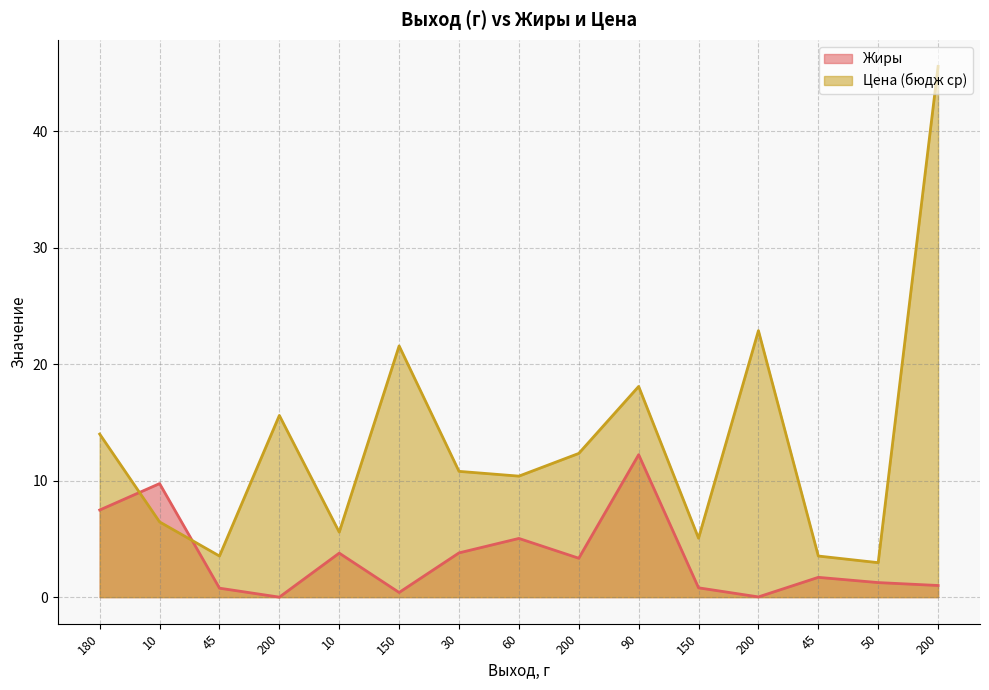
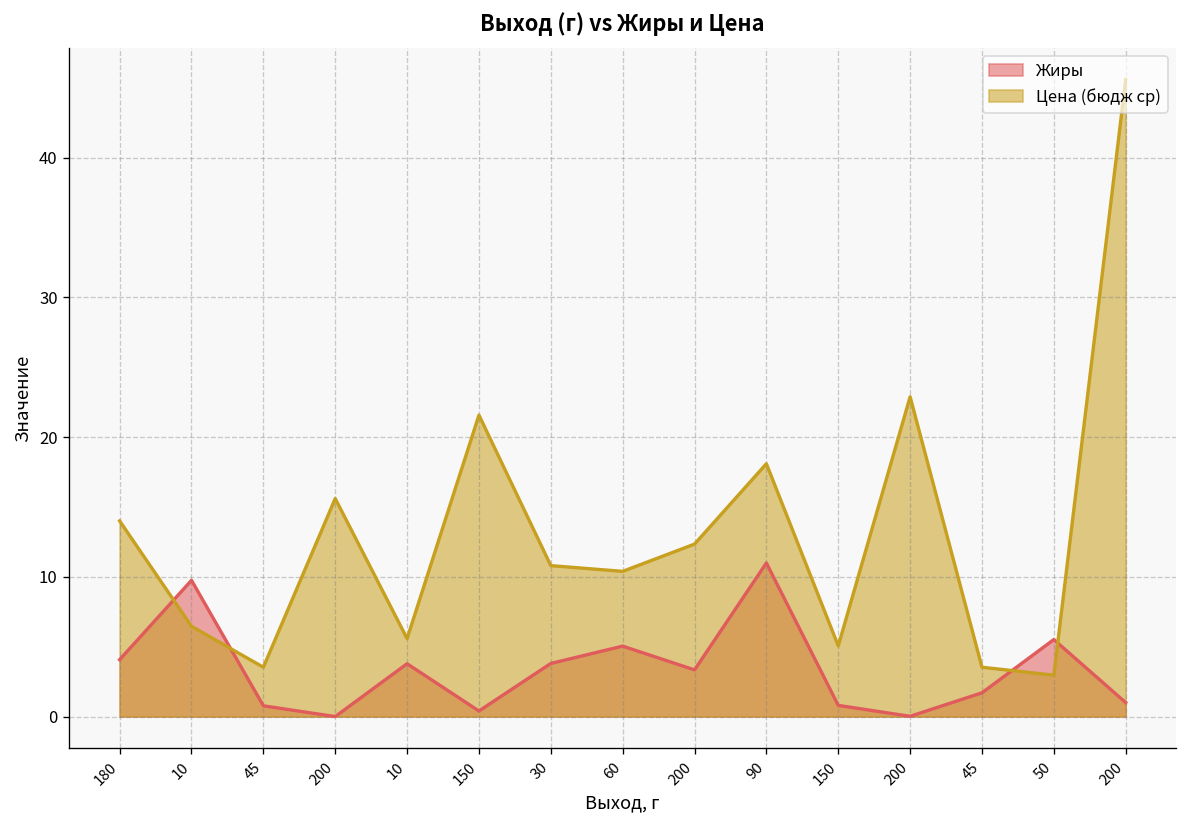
  {
    "Жиры": {
-     "180": 7.5,
+     "180": 4.1,
      "30": 3.8,
      "60": 5.0,
-     "90": 12.2,
-     "50": 1.3
+     "90": 11.0,
+     "50": 5.5
    },
    "Цена (бюдж ср)": {
      "180": 14.0,
      "30": 10.8,
      "60": 10.4,
      "90": 18.1,
      "50": 3.0
    }
  }
